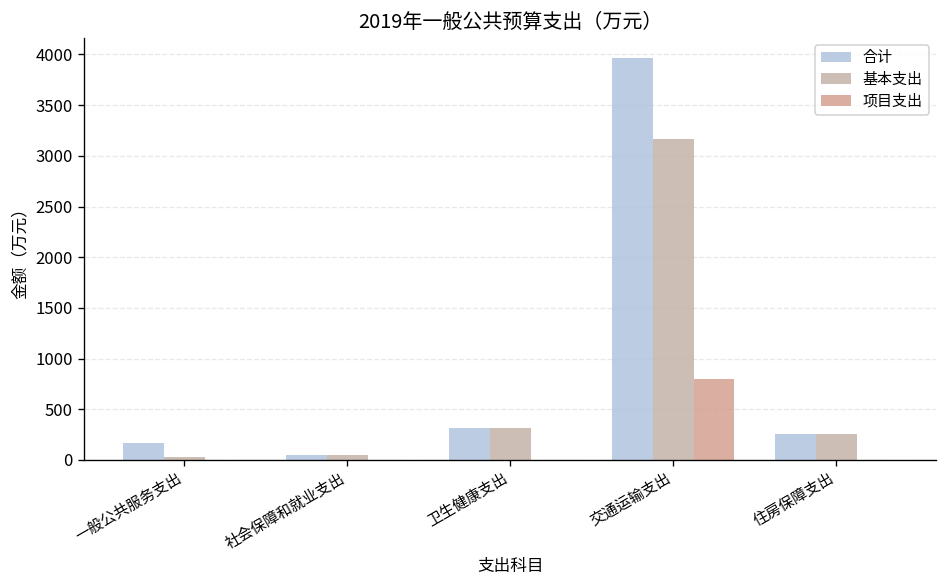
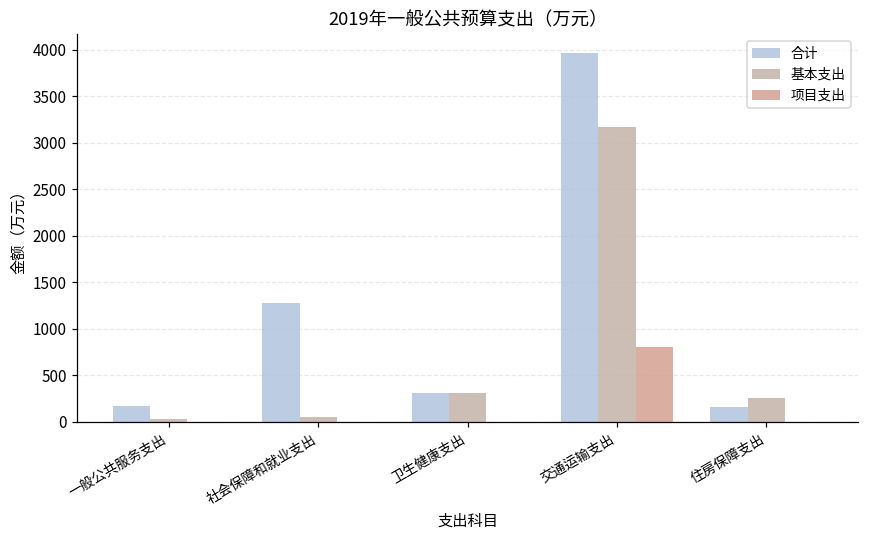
  {
    "合计": {
      "一般公共服务支出": 200,
-     "社会保障和就业支出": 0,
+     "社会保障和就业支出": 1300,
      "卫生健康支出": 300,
      "交通运输支出": 4000,
-     "住房保障支出": 300
+     "住房保障支出": 200
    }
  }
